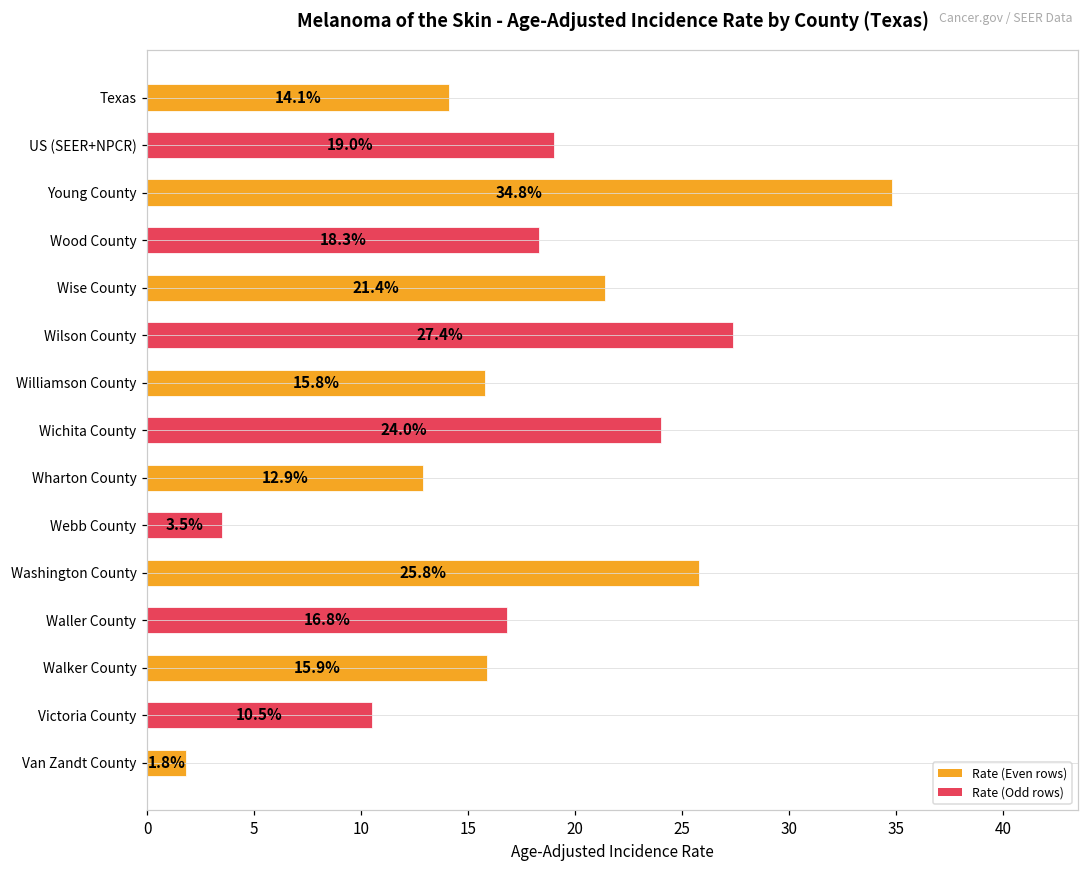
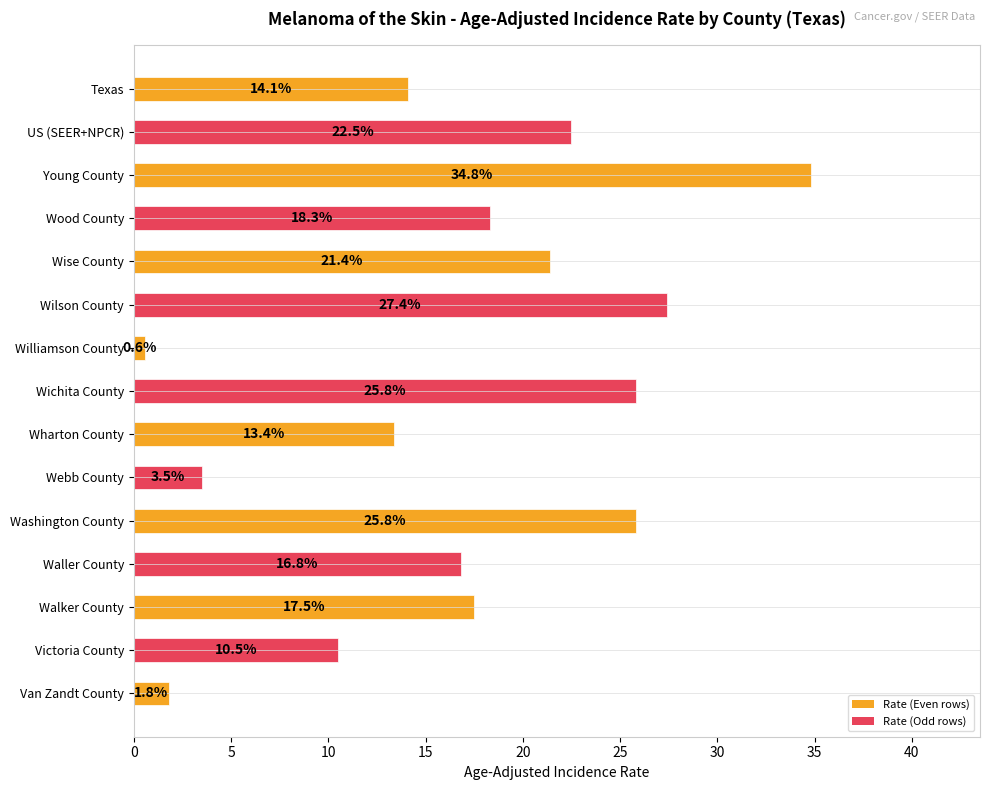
  {
    "Texas": "14.1%",
-   "US (SEER+NPCR)": "19.0%",
+   "US (SEER+NPCR)": "22.5%",
    "Young County": "34.8%",
    "Wood County": "18.3%",
    "Wise County": "21.4%",
    "Wilson County": "27.4%",
-   "Williamson County": "15.8%",
-   "Wichita County": "24.0%",
-   "Wharton County": "12.9%",
+   "Williamson County": "0.6%",
+   "Wichita County": "25.8%",
+   "Wharton County": "13.4%",
    "Webb County": "3.5%",
    "Washington County": "25.8%",
    "Waller County": "16.8%",
-   "Walker County": "15.9%",
+   "Walker County": "17.5%",
    "Victoria County": "10.5%",
    "Van Zandt County": "1.8%"
  }
